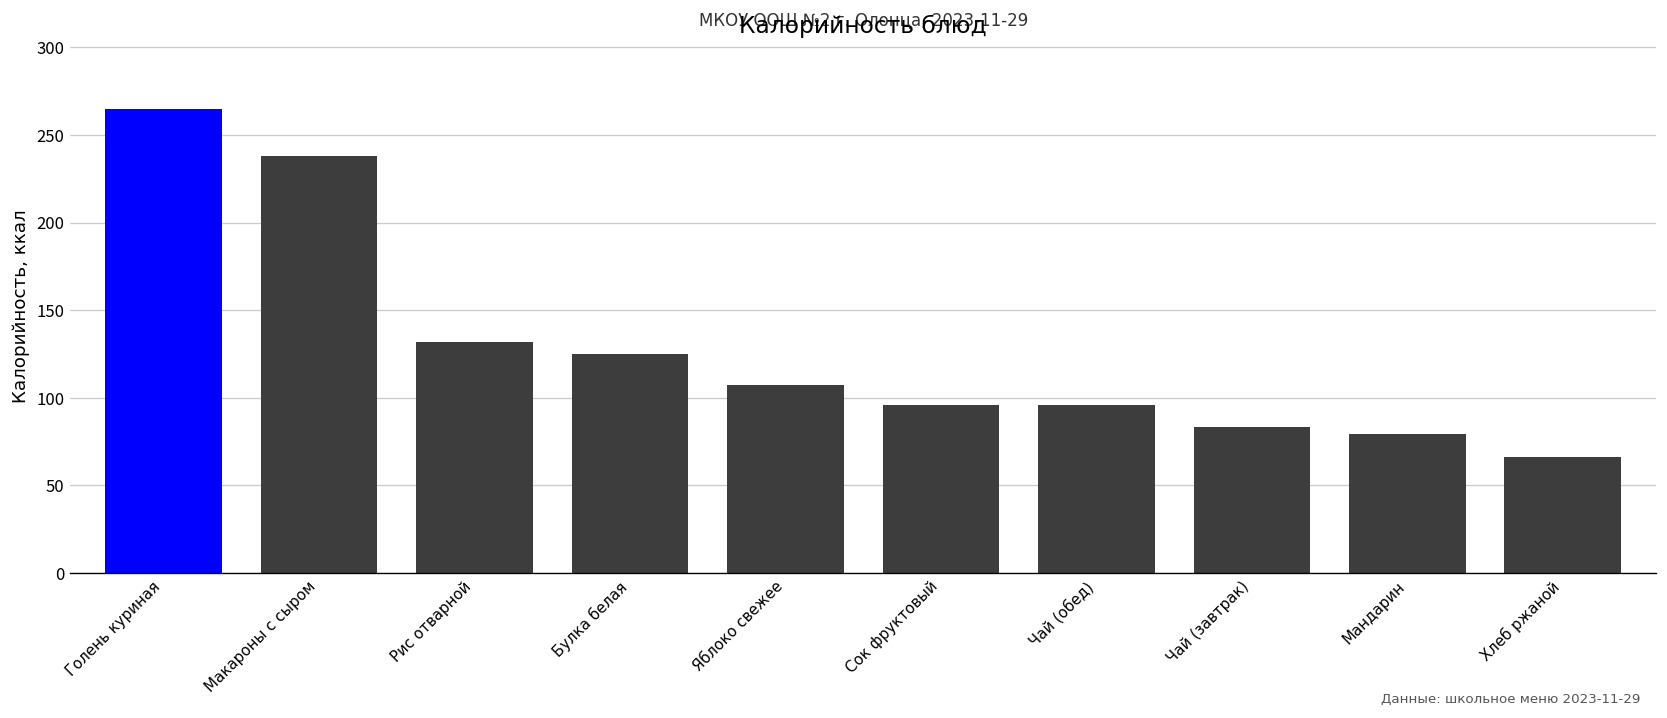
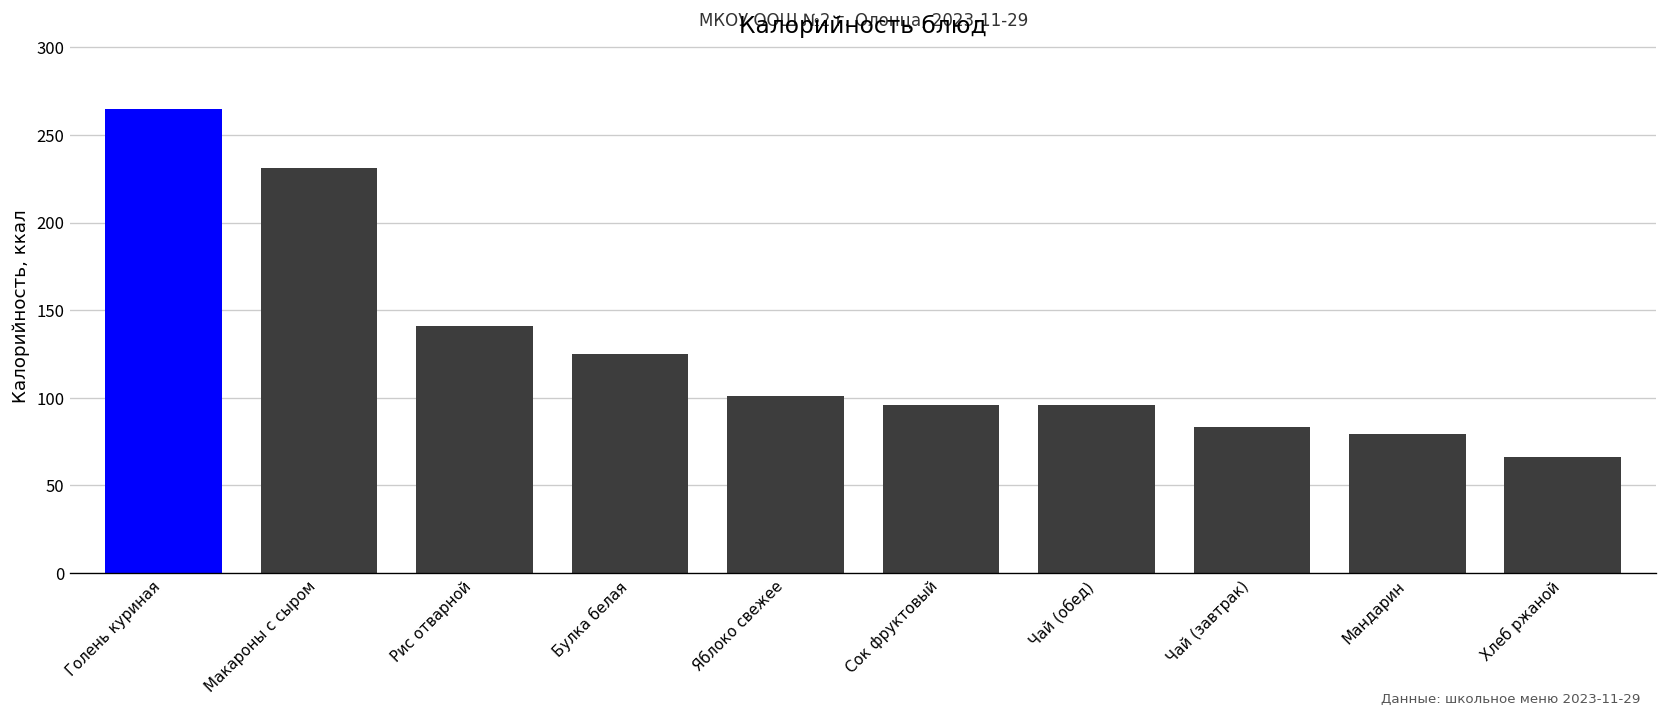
  {
    "Голень куриная": 265,
-   "Макароны с сыром": 238,
-   "Рис отварной": 132,
+   "Макароны с сыром": 231,
+   "Рис отварной": 141,
    "Булка белая": 125,
-   "Яблоко свежее": 107,
+   "Яблоко свежее": 101,
    "Сок фруктовый": 96,
    "Чай (обед)": 96,
    "Чай (завтрак)": 83,
    "Мандарин": 79,
    "Хлеб ржаной": 66
  }
